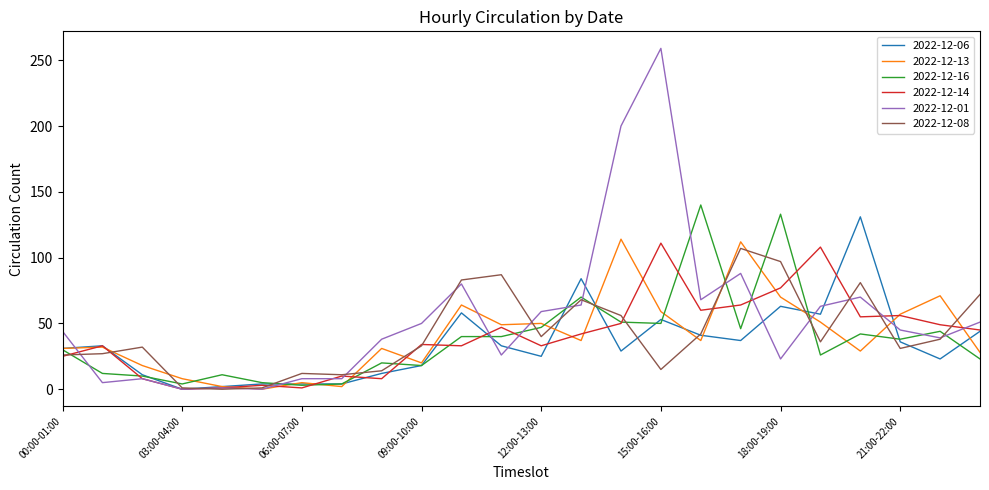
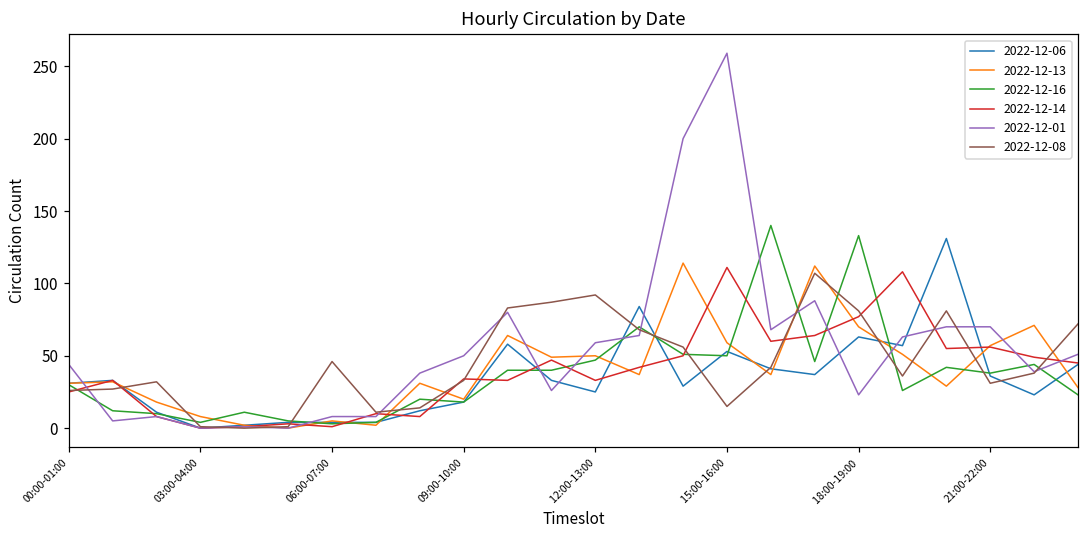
  {
    "2022-12-06": {
      "12:00-13:00": 25,
      "15:00-16:00": 53,
      "18:00-19:00": 63,
      "21:00-22:00": 36
    },
    "2022-12-13": {
      "03:00-04:00": 8,
      "09:00-10:00": 20,
      "12:00-13:00": 50,
      "15:00-16:00": 59,
      "18:00-19:00": 70
    },
    "2022-12-16": {
      "03:00-04:00": 4,
      "12:00-13:00": 47,
      "15:00-16:00": 50,
      "18:00-19:00": 133,
      "21:00-22:00": 38
    },
    "2022-12-14": {
      "06:00-07:00": 1,
      "12:00-13:00": 33,
      "15:00-16:00": 111,
      "18:00-19:00": 77
    },
    "2022-12-01": {
      "00:00-01:00": 44,
      "06:00-07:00": 8,
      "09:00-10:00": 50,
      "12:00-13:00": 59,
      "15:00-16:00": 259,
      "18:00-19:00": 23,
-     "21:00-22:00": 45
+     "21:00-22:00": 70
    },
    "2022-12-08": {
-     "06:00-07:00": 12,
-     "12:00-13:00": 40,
+     "06:00-07:00": 46,
+     "12:00-13:00": 92,
      "15:00-16:00": 15,
-     "18:00-19:00": 97,
+     "18:00-19:00": 81,
      "21:00-22:00": 31
    }
  }
